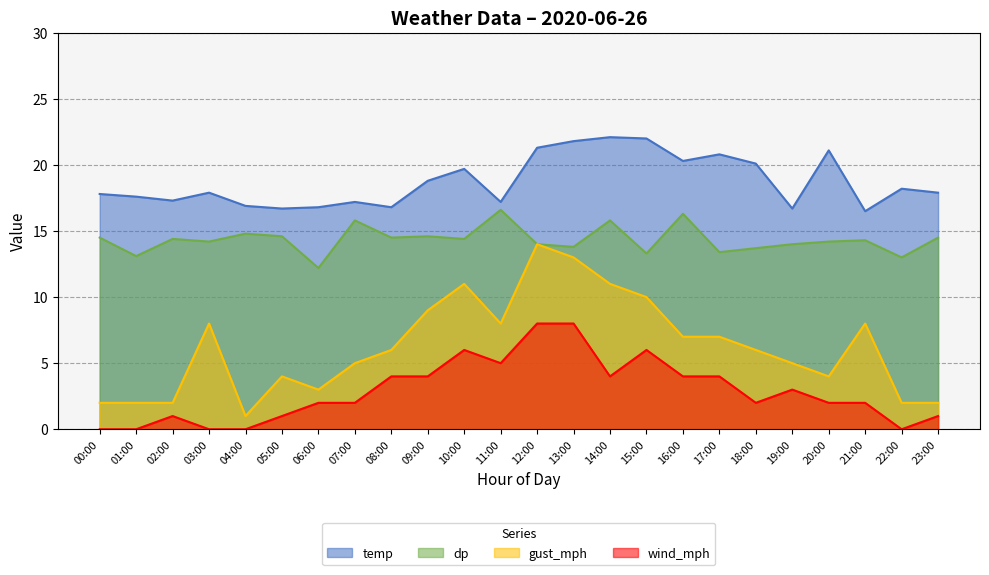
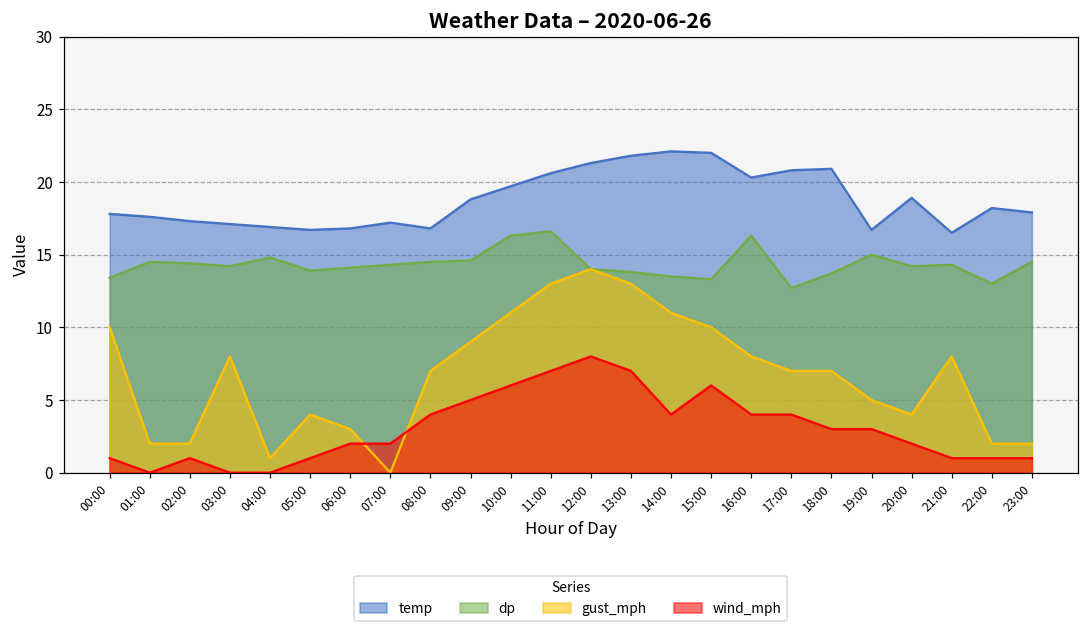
  {
    "temp": {
      "00:00": 17.8,
      "01:00": 17.6,
      "02:00": 17.3,
-     "03:00": 17.9,
+     "03:00": 17.1,
      "04:00": 16.9,
      "05:00": 16.7,
      "06:00": 16.8,
      "07:00": 17.2,
      "08:00": 16.8,
      "09:00": 18.8,
      "10:00": 19.7,
-     "11:00": 17.2,
+     "11:00": 20.6,
      "12:00": 21.3,
      "13:00": 21.8,
      "14:00": 22.1,
      "15:00": 22.0,
      "16:00": 20.3,
      "17:00": 20.8,
-     "18:00": 20.1,
+     "18:00": 20.9,
      "19:00": 16.7,
-     "20:00": 21.1,
+     "20:00": 18.9,
      "21:00": 16.5,
      "22:00": 18.2,
      "23:00": 17.9
    },
    "dp": {
-     "00:00": 14.5,
-     "01:00": 13.1,
+     "00:00": 13.4,
+     "01:00": 14.5,
      "02:00": 14.4,
      "03:00": 14.2,
      "04:00": 14.8,
-     "05:00": 14.6,
-     "06:00": 12.2,
-     "07:00": 15.8,
+     "05:00": 13.9,
+     "06:00": 14.1,
+     "07:00": 14.3,
      "08:00": 14.5,
      "09:00": 14.6,
-     "10:00": 14.4,
+     "10:00": 16.3,
      "11:00": 16.6,
      "13:00": 13.8,
-     "14:00": 15.8,
+     "14:00": 13.5,
      "15:00": 13.3,
      "16:00": 16.3,
-     "17:00": 13.4,
+     "17:00": 12.7,
      "18:00": 13.7,
-     "19:00": 14,
+     "19:00": 15,
      "20:00": 14.2,
      "21:00": 14.3,
      "22:00": 13.0,
      "23:00": 14.5
    },
    "gust_mph": {
-     "00:00": 2,
+     "00:00": 10,
      "01:00": 2,
      "02:00": 2,
      "03:00": 8,
      "04:00": 1,
      "05:00": 4,
      "06:00": 3,
-     "07:00": 5,
-     "08:00": 6,
+     "07:00": 0,
+     "08:00": 7,
      "09:00": 9,
      "10:00": 11,
-     "11:00": 8,
+     "11:00": 13,
      "13:00": 13,
      "14:00": 11,
      "15:00": 10,
-     "16:00": 7,
+     "16:00": 8,
      "17:00": 7,
-     "18:00": 6,
+     "18:00": 7,
      "19:00": 5,
      "20:00": 4,
      "21:00": 8,
      "22:00": 2,
      "23:00": 2
    },
    "wind_mph": {
-     "00:00": 0,
+     "00:00": 1,
      "01:00": 0,
      "02:00": 1,
      "03:00": 0,
      "04:00": 0,
      "05:00": 1,
      "06:00": 2,
      "07:00": 2,
      "08:00": 4,
-     "09:00": 4,
+     "09:00": 5,
      "10:00": 6,
-     "11:00": 5,
+     "11:00": 7,
      "12:00": 8,
-     "13:00": 8,
+     "13:00": 7,
      "14:00": 4,
      "15:00": 6,
      "16:00": 4,
      "17:00": 4,
-     "18:00": 2,
+     "18:00": 3,
      "19:00": 3,
      "20:00": 2,
-     "21:00": 2,
-     "22:00": 0,
+     "21:00": 1,
+     "22:00": 1,
      "23:00": 1
    }
  }
